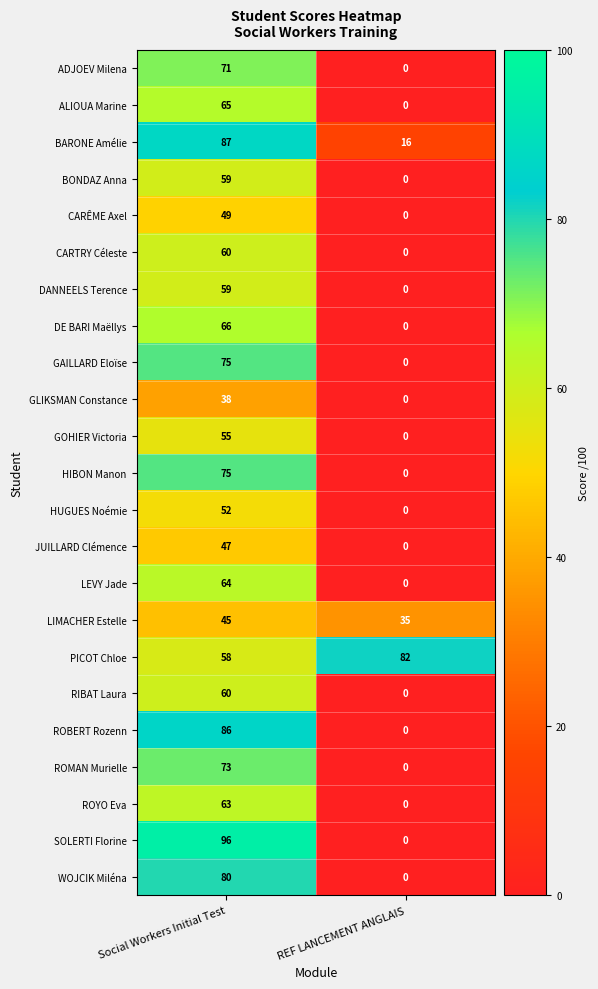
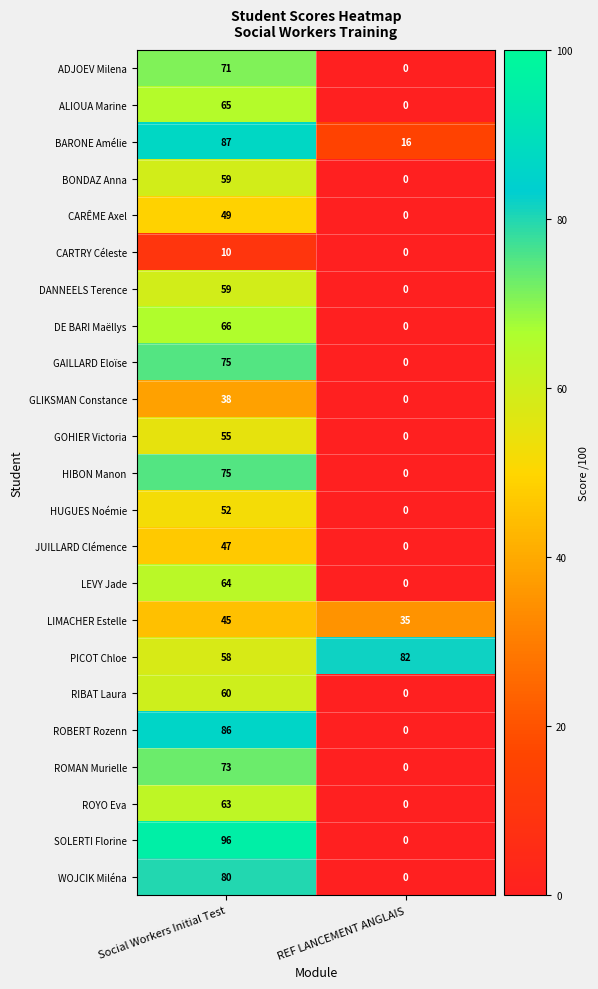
  {
    "ADJOEV Milena": {
      "Social Workers Initial Test": 71,
      "REF LANCEMENT ANGLAIS": 0
    },
    "ALIOUA Marine": {
      "Social Workers Initial Test": 65,
      "REF LANCEMENT ANGLAIS": 0
    },
    "BARONE Amélie": {
      "Social Workers Initial Test": 87,
      "REF LANCEMENT ANGLAIS": 16
    },
    "BONDAZ Anna": {
      "Social Workers Initial Test": 59,
      "REF LANCEMENT ANGLAIS": 0
    },
    "CARÊME Axel": {
      "Social Workers Initial Test": 49,
      "REF LANCEMENT ANGLAIS": 0
    },
    "CARTRY Céleste": {
-     "Social Workers Initial Test": 60,
+     "Social Workers Initial Test": 10,
      "REF LANCEMENT ANGLAIS": 0
    },
    "DANNEELS Terence": {
      "Social Workers Initial Test": 59,
      "REF LANCEMENT ANGLAIS": 0
    },
    "DE BARI Maëllys": {
      "Social Workers Initial Test": 66,
      "REF LANCEMENT ANGLAIS": 0
    },
    "GAILLARD Eloïse": {
      "Social Workers Initial Test": 75,
      "REF LANCEMENT ANGLAIS": 0
    },
    "GLIKSMAN Constance": {
      "Social Workers Initial Test": 38,
      "REF LANCEMENT ANGLAIS": 0
    },
    "GOHIER Victoria": {
      "Social Workers Initial Test": 55,
      "REF LANCEMENT ANGLAIS": 0
    },
    "HIBON Manon": {
      "Social Workers Initial Test": 75,
      "REF LANCEMENT ANGLAIS": 0
    },
    "HUGUES Noémie": {
      "Social Workers Initial Test": 52,
      "REF LANCEMENT ANGLAIS": 0
    },
    "JUILLARD Clémence": {
      "Social Workers Initial Test": 47,
      "REF LANCEMENT ANGLAIS": 0
    },
    "LEVY Jade": {
      "Social Workers Initial Test": 64,
      "REF LANCEMENT ANGLAIS": 0
    },
    "LIMACHER Estelle": {
      "Social Workers Initial Test": 45,
      "REF LANCEMENT ANGLAIS": 35
    },
    "PICOT Chloe": {
      "Social Workers Initial Test": 58,
      "REF LANCEMENT ANGLAIS": 82
    },
    "RIBAT Laura": {
      "Social Workers Initial Test": 60,
      "REF LANCEMENT ANGLAIS": 0
    },
    "ROBERT Rozenn": {
      "Social Workers Initial Test": 86,
      "REF LANCEMENT ANGLAIS": 0
    },
    "ROMAN Murielle": {
      "Social Workers Initial Test": 73,
      "REF LANCEMENT ANGLAIS": 0
    },
    "ROYO Eva": {
      "Social Workers Initial Test": 63,
      "REF LANCEMENT ANGLAIS": 0
    },
    "SOLERTI Florine": {
      "Social Workers Initial Test": 96,
      "REF LANCEMENT ANGLAIS": 0
    },
    "WOJCIK Miléna": {
      "Social Workers Initial Test": 80,
      "REF LANCEMENT ANGLAIS": 0
    }
  }
